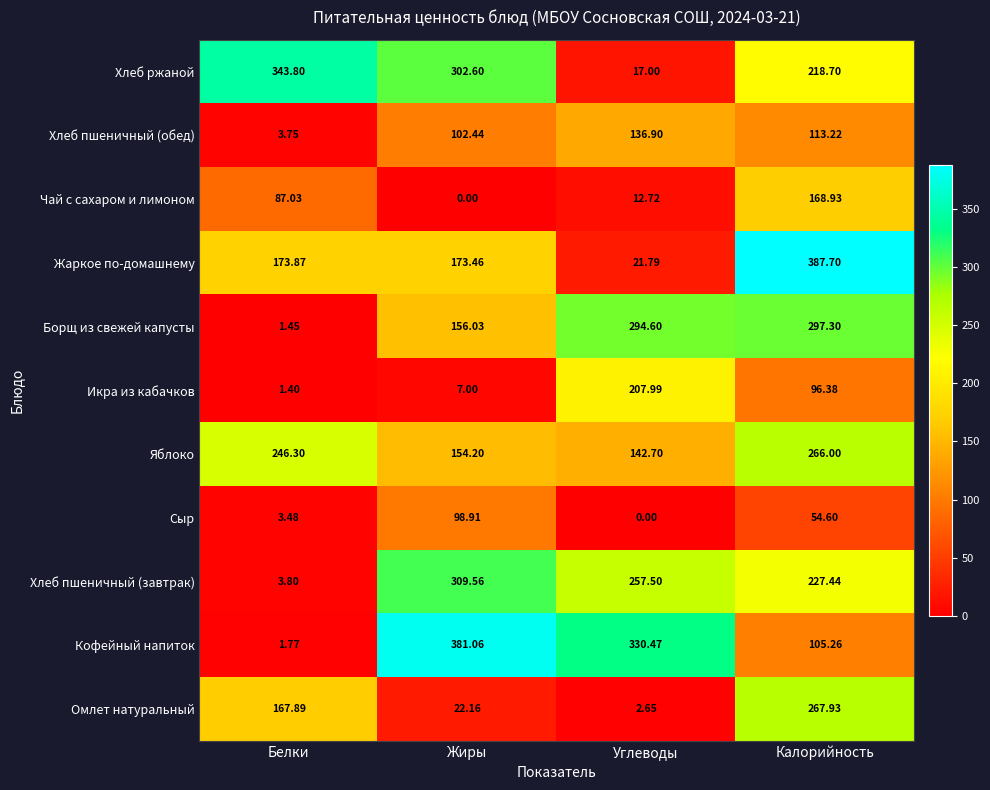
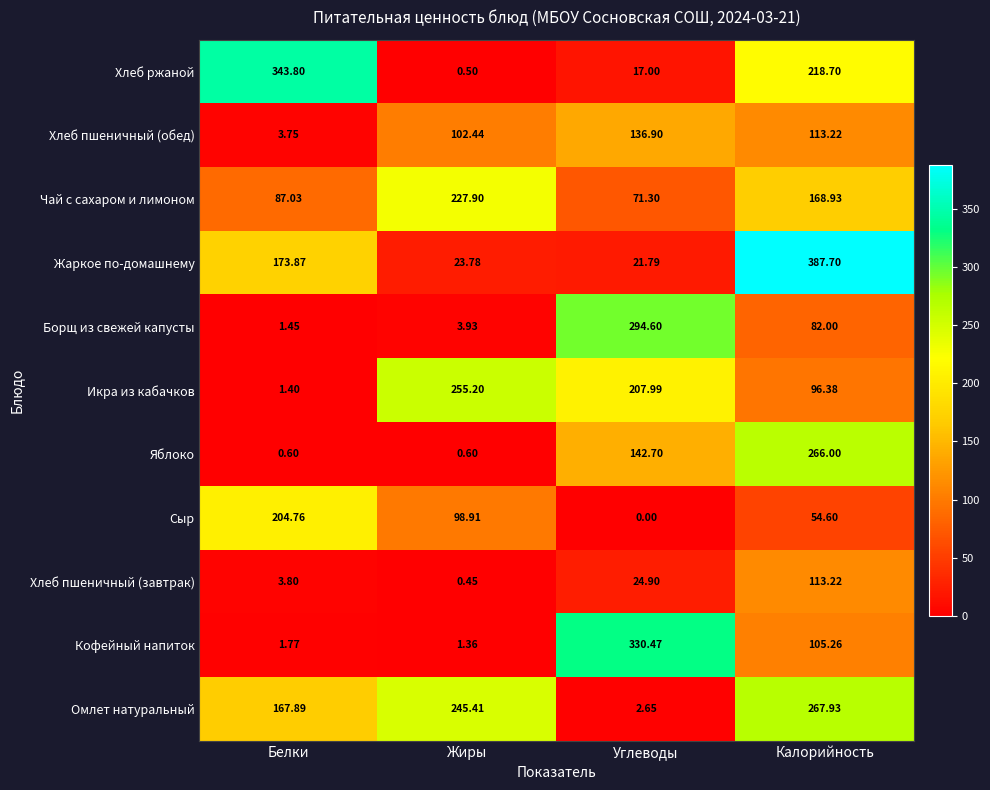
  {
    "Хлеб ржаной": {
      "Белки": 343.80,
-     "Жиры": 302.60,
+     "Жиры": 0.50,
      "Углеводы": 17.00,
      "Калорийность": 218.70
    },
    "Хлеб пшеничный (обед)": {
      "Белки": 3.75,
      "Жиры": 102.44,
      "Углеводы": 136.90,
      "Калорийность": 113.22
    },
    "Чай с сахаром и лимоном": {
      "Белки": 87.03,
-     "Жиры": 0.00,
-     "Углеводы": 12.72,
+     "Жиры": 227.90,
+     "Углеводы": 71.30,
      "Калорийность": 168.93
    },
    "Жаркое по-домашнему": {
      "Белки": 173.87,
-     "Жиры": 173.46,
+     "Жиры": 23.78,
      "Углеводы": 21.79,
      "Калорийность": 387.70
    },
    "Борщ из свежей капусты": {
      "Белки": 1.45,
-     "Жиры": 156.03,
+     "Жиры": 3.93,
      "Углеводы": 294.60,
-     "Калорийность": 297.30
+     "Калорийность": 82.00
    },
    "Икра из кабачков": {
      "Белки": 1.40,
-     "Жиры": 7.00,
+     "Жиры": 255.20,
      "Углеводы": 207.99,
      "Калорийность": 96.38
    },
    "Яблоко": {
-     "Белки": 246.30,
-     "Жиры": 154.20,
+     "Белки": 0.60,
+     "Жиры": 0.60,
      "Углеводы": 142.70,
      "Калорийность": 266.00
    },
    "Сыр": {
-     "Белки": 3.48,
+     "Белки": 204.76,
      "Жиры": 98.91,
      "Углеводы": 0.00,
      "Калорийность": 54.60
    },
    "Хлеб пшеничный (завтрак)": {
      "Белки": 3.80,
-     "Жиры": 309.56,
-     "Углеводы": 257.50,
-     "Калорийность": 227.44
+     "Жиры": 0.45,
+     "Углеводы": 24.90,
+     "Калорийность": 113.22
    },
    "Кофейный напиток": {
      "Белки": 1.77,
-     "Жиры": 381.06,
+     "Жиры": 1.36,
      "Углеводы": 330.47,
      "Калорийность": 105.26
    },
    "Омлет натуральный": {
      "Белки": 167.89,
-     "Жиры": 22.16,
+     "Жиры": 245.41,
      "Углеводы": 2.65,
      "Калорийность": 267.93
    }
  }
